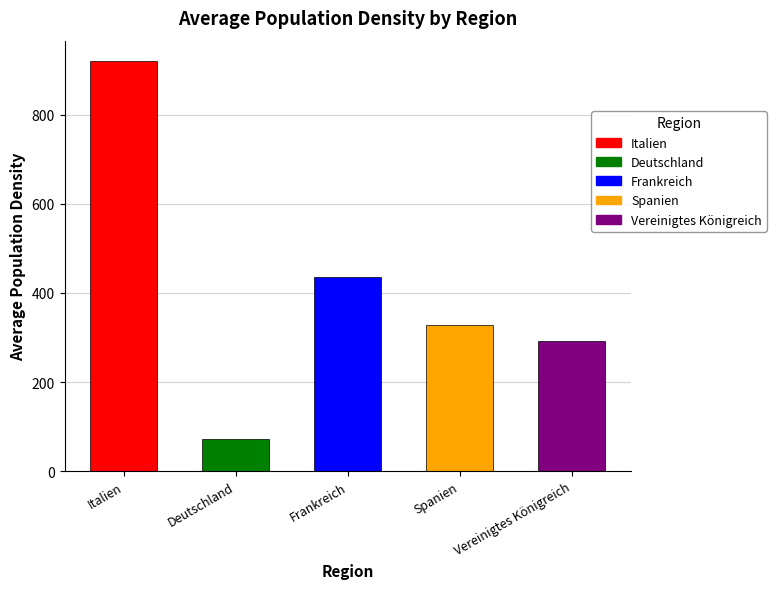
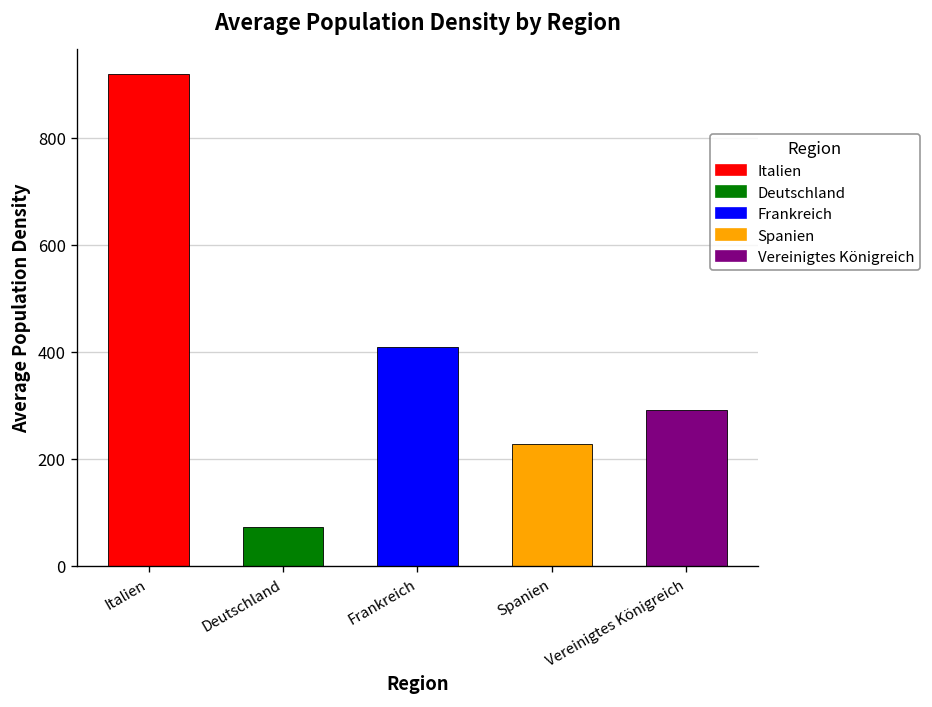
  {
    "Italien": 920,
    "Deutschland": 70,
-   "Frankreich": 440,
-   "Spanien": 330,
+   "Frankreich": 410,
+   "Spanien": 230,
    "Vereinigtes Königreich": 290
  }
